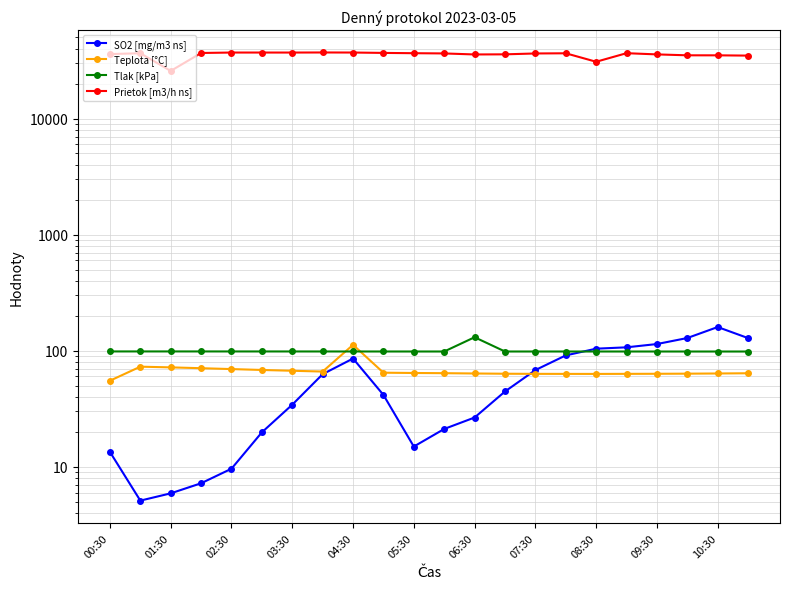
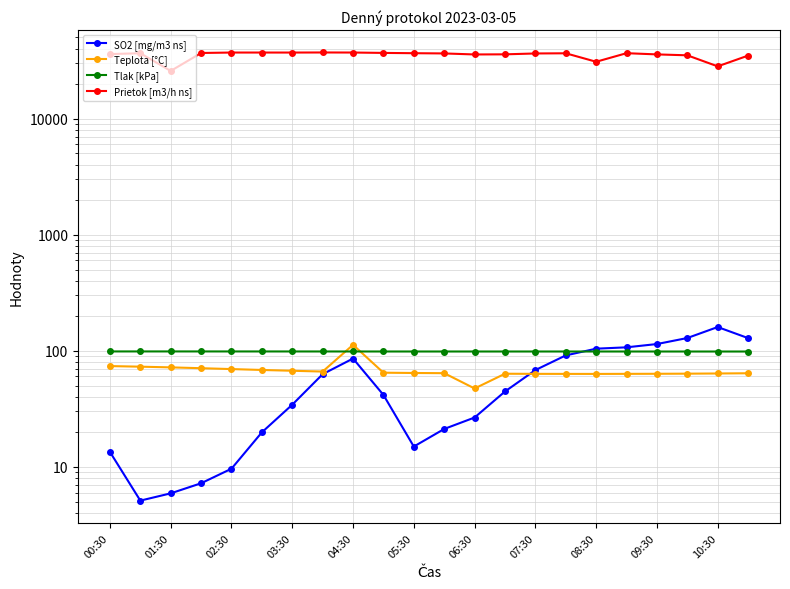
  {
    "SO2 [mg/m3 ns]": {
      "00:30": 13,
      "01:30": 6,
      "02:30": 10,
      "03:30": 34,
      "04:30": 90,
      "05:30": 15,
      "06:30": 27,
      "07:30": 70,
      "08:30": 100,
      "09:30": 110,
      "10:30": 160
    },
    "Teplota [°C]": {
-     "00:30": 60,
+     "00:30": 70,
      "01:30": 70,
      "02:30": 70,
      "03:30": 70,
      "04:30": 110,
      "05:30": 60,
-     "06:30": 60,
+     "06:30": 47,
      "07:30": 60,
      "08:30": 60,
      "09:30": 60,
      "10:30": 60
    },
    "Tlak [kPa]": {
      "00:30": 100,
      "01:30": 100,
      "02:30": 100,
      "03:30": 100,
      "04:30": 100,
      "05:30": 100,
-     "06:30": 130,
+     "06:30": 100,
      "07:30": 100,
      "08:30": 100,
      "09:30": 100,
      "10:30": 100
    },
    "Prietok [m3/h ns]": {
      "02:30": 37000,
      "03:30": 37000,
      "04:30": 37000,
      "05:30": 37000,
      "06:30": 36000,
      "07:30": 36000,
      "08:30": 31000,
      "09:30": 36000,
-     "10:30": 35000
+     "10:30": 28000
    }
  }
